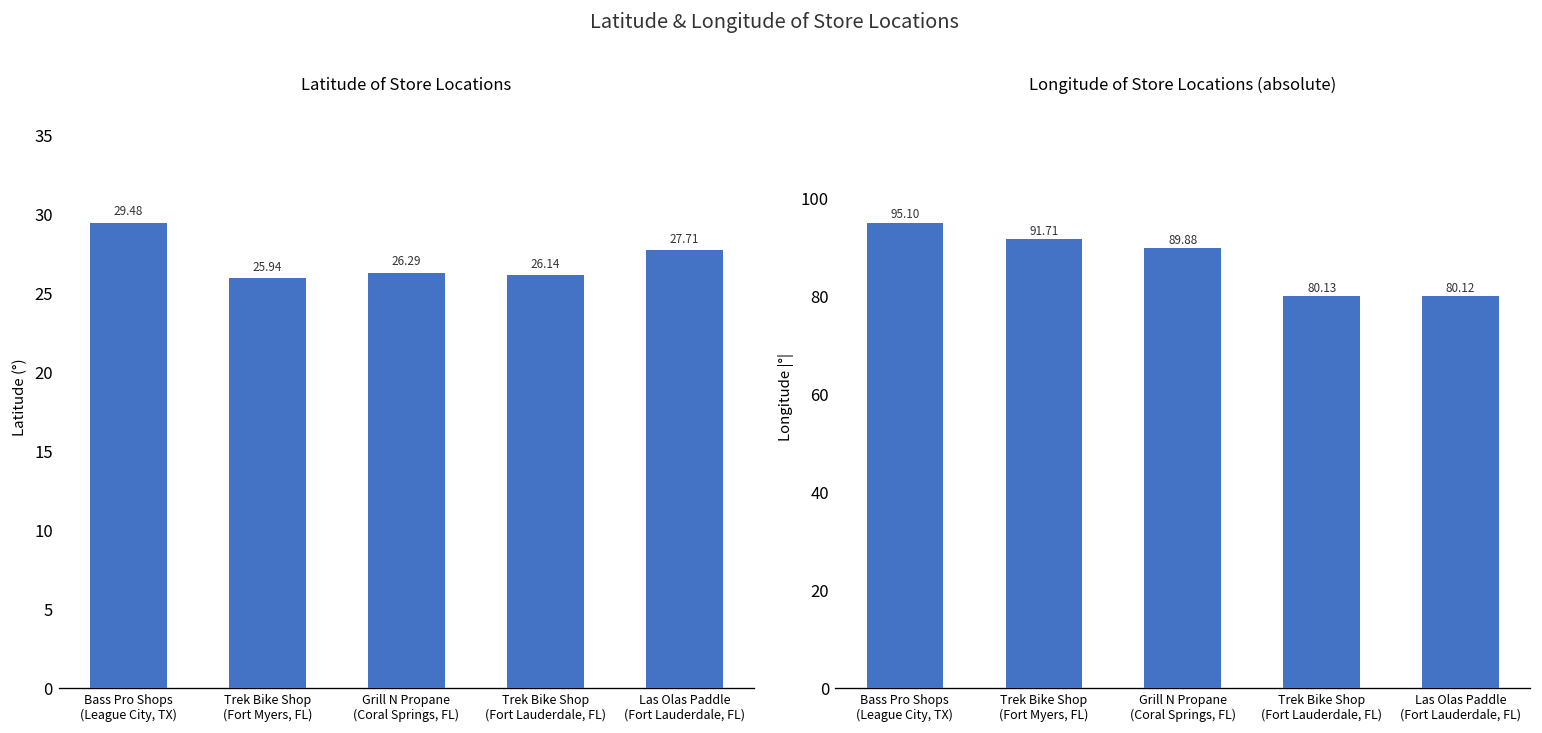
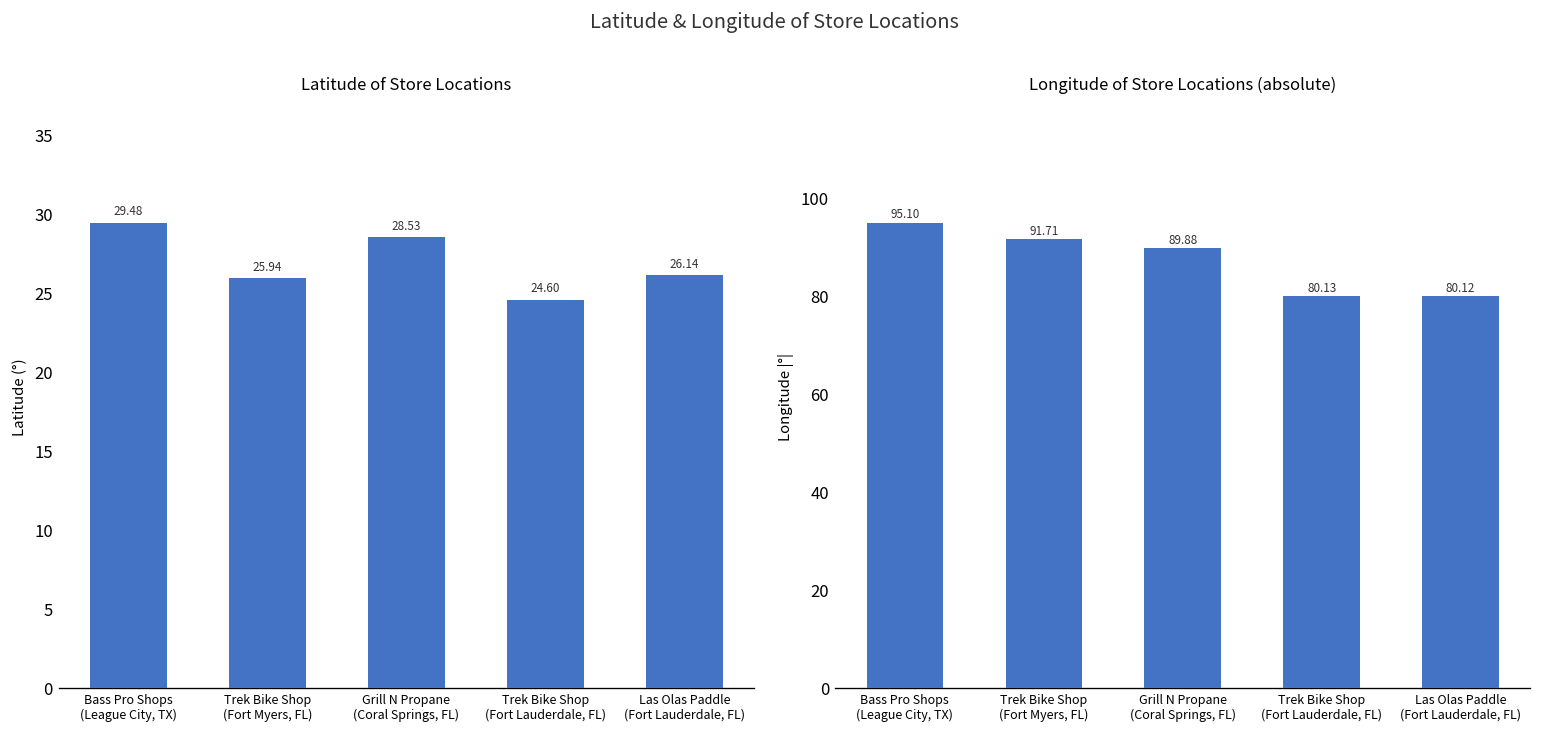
  {
    "Latitude of Store Locations": {
      "Bass Pro Shops (League City, TX)": 29.48,
      "Trek Bike Shop (Fort Myers, FL)": 25.94,
-     "Grill N Propane (Coral Springs, FL)": 26.29,
-     "Trek Bike Shop (Fort Lauderdale, FL)": 26.14,
-     "Las Olas Paddle (Fort Lauderdale, FL)": 27.71
+     "Grill N Propane (Coral Springs, FL)": 28.53,
+     "Trek Bike Shop (Fort Lauderdale, FL)": 24.60,
+     "Las Olas Paddle (Fort Lauderdale, FL)": 26.14
    },
    "Longitude of Store Locations (absolute)": {
      "Bass Pro Shops (League City, TX)": 95.10,
      "Trek Bike Shop (Fort Myers, FL)": 91.71,
      "Grill N Propane (Coral Springs, FL)": 89.88,
      "Trek Bike Shop (Fort Lauderdale, FL)": 80.13,
      "Las Olas Paddle (Fort Lauderdale, FL)": 80.12
    }
  }
